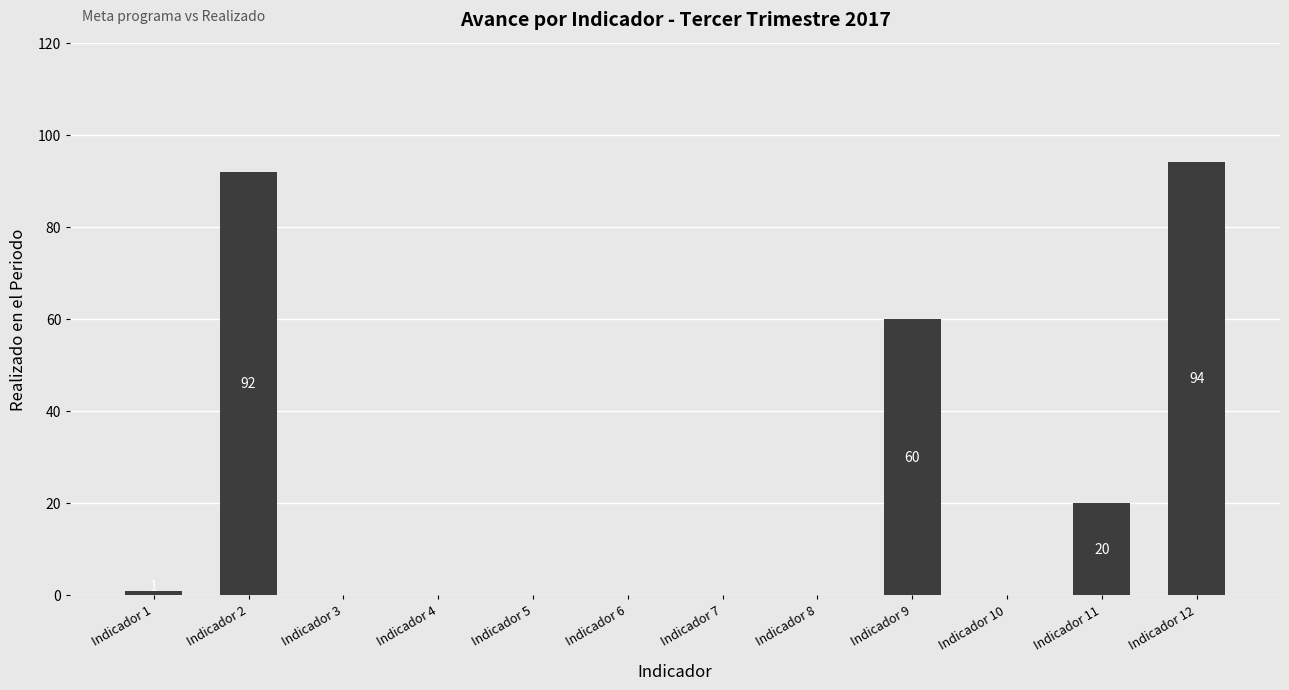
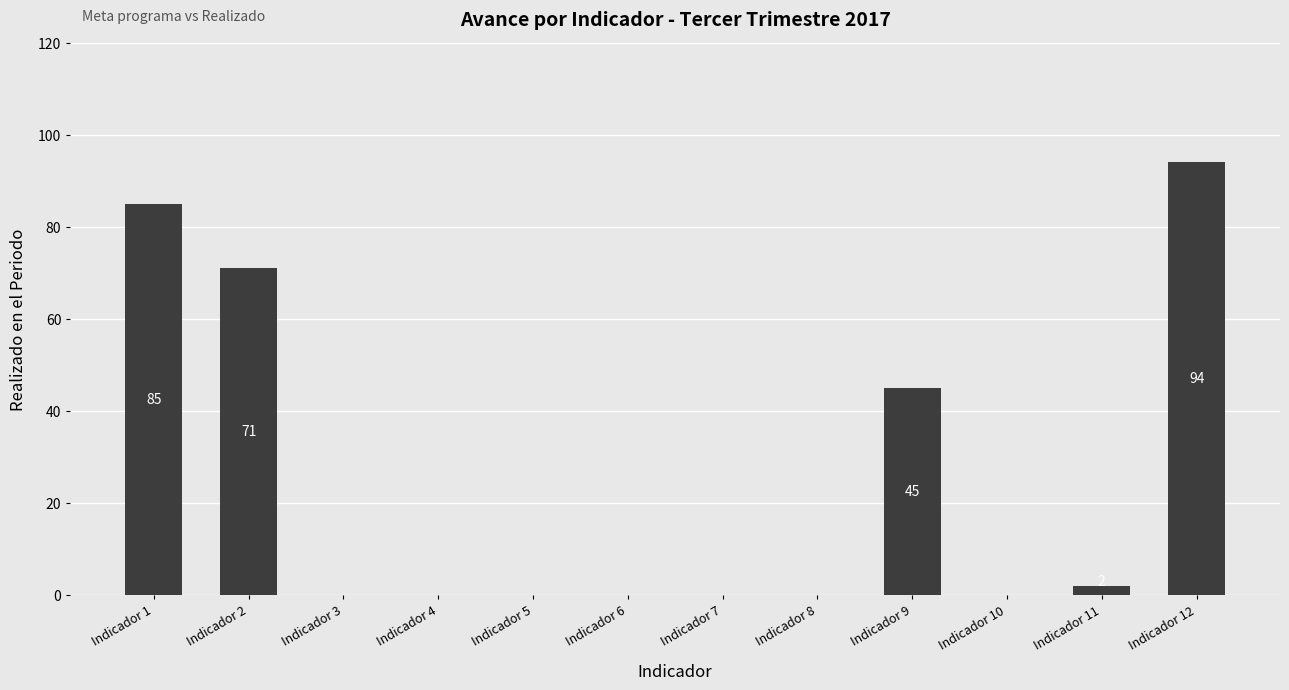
  {
-   "Indicador 1": 1,
-   "Indicador 2": 92,
-   "Indicador 9": 60,
-   "Indicador 11": 20,
+   "Indicador 1": 85,
+   "Indicador 2": 71,
+   "Indicador 9": 45,
+   "Indicador 11": 2,
    "Indicador 12": 94
  }
